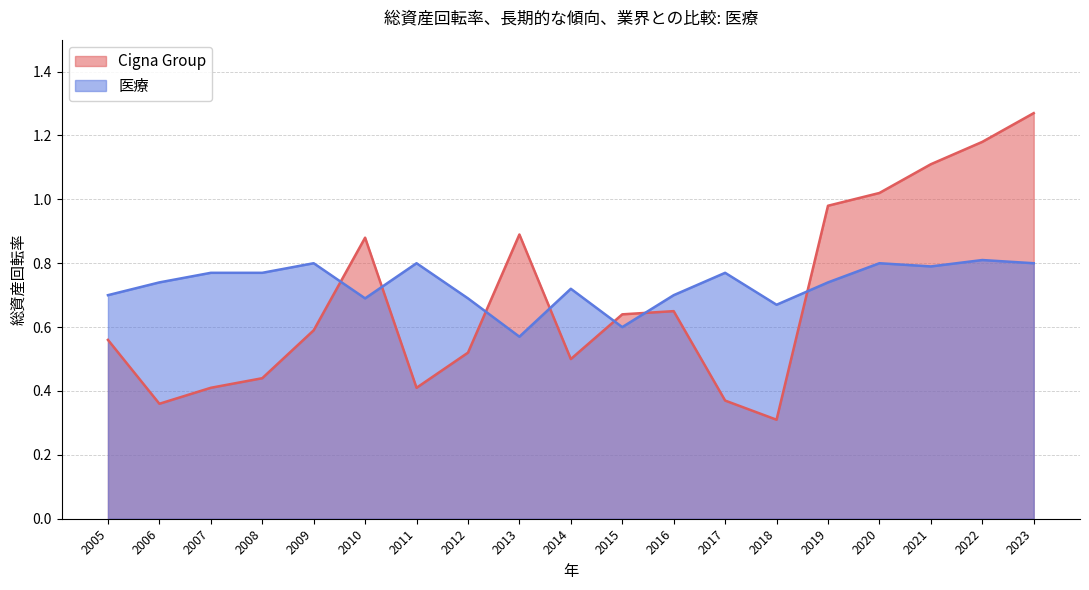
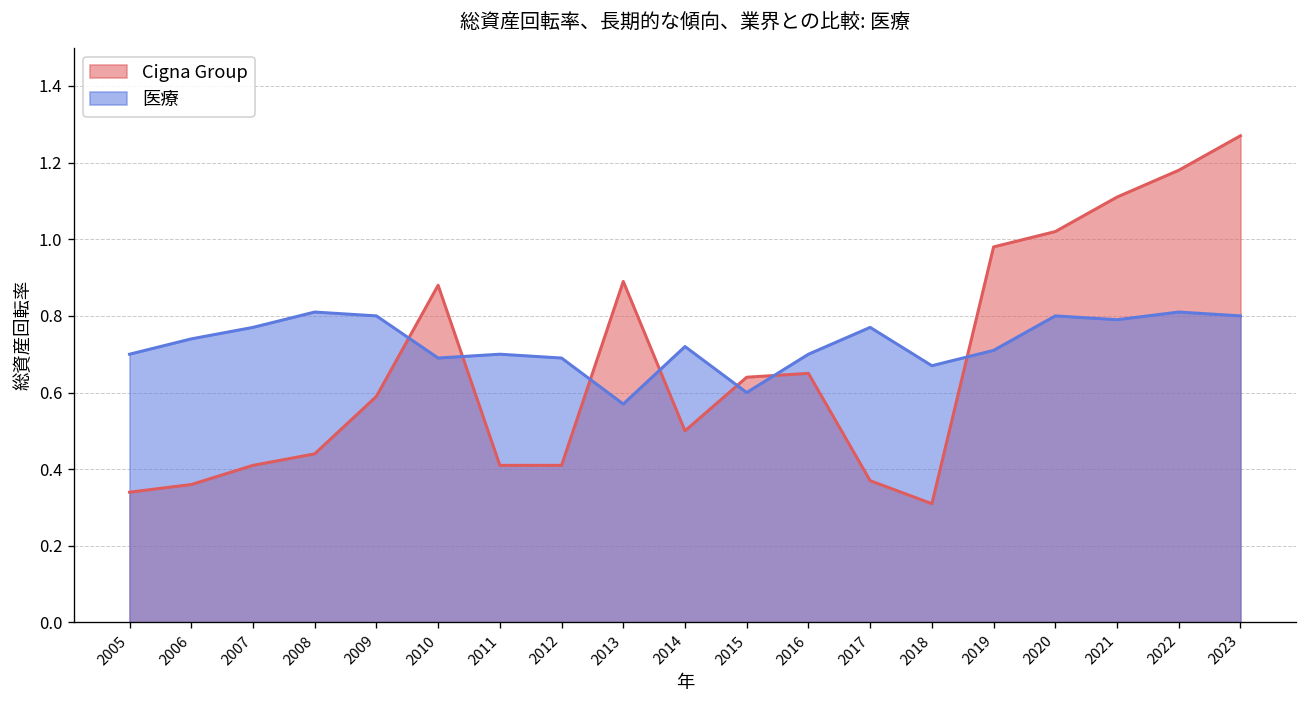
  {
    "Cigna Group": {
-     "2005": 0.56,
+     "2005": 0.34,
      "2006": 0.36,
      "2007": 0.41,
      "2008": 0.44,
      "2009": 0.59,
      "2010": 0.88,
      "2011": 0.41,
-     "2012": 0.52,
+     "2012": 0.41,
      "2013": 0.89,
      "2014": 0.50,
      "2015": 0.64,
      "2016": 0.65,
      "2017": 0.37,
      "2018": 0.31,
      "2019": 0.98,
      "2020": 1.02,
      "2021": 1.11,
      "2022": 1.18,
      "2023": 1.27
    },
    "医療": {
      "2005": 0.70,
      "2006": 0.74,
      "2007": 0.77,
-     "2008": 0.77,
+     "2008": 0.81,
      "2009": 0.80,
      "2010": 0.69,
-     "2011": 0.8,
+     "2011": 0.7,
      "2012": 0.69,
      "2013": 0.57,
      "2014": 0.72,
      "2015": 0.60,
      "2016": 0.70,
      "2017": 0.77,
      "2018": 0.67,
-     "2019": 0.74,
+     "2019": 0.71,
      "2020": 0.80,
      "2021": 0.79,
      "2022": 0.81,
      "2023": 0.80
    }
  }
